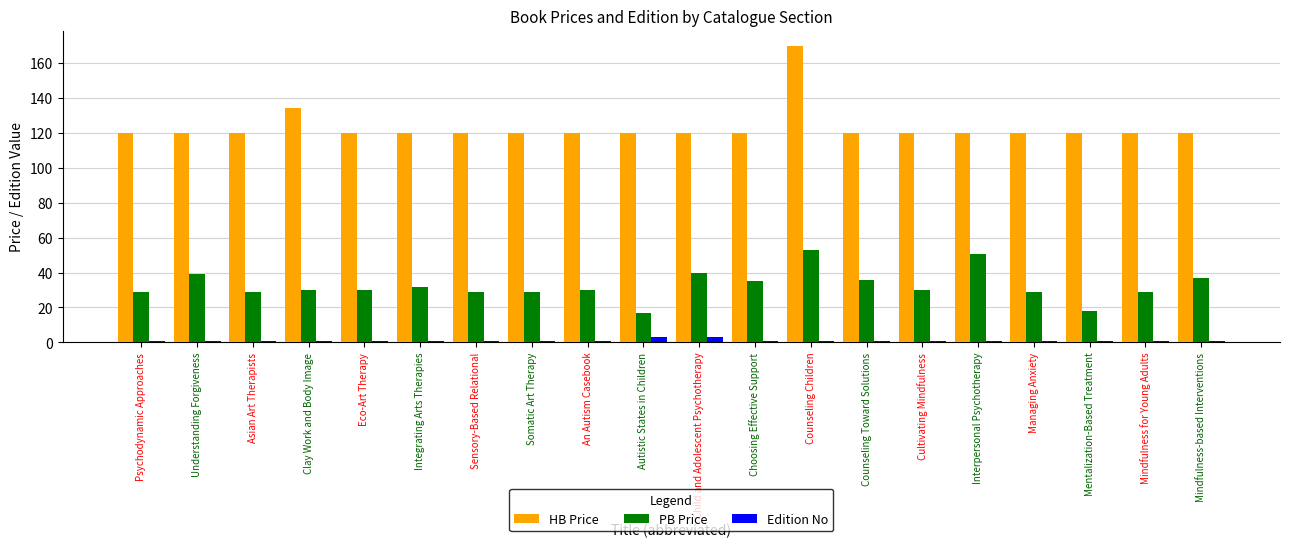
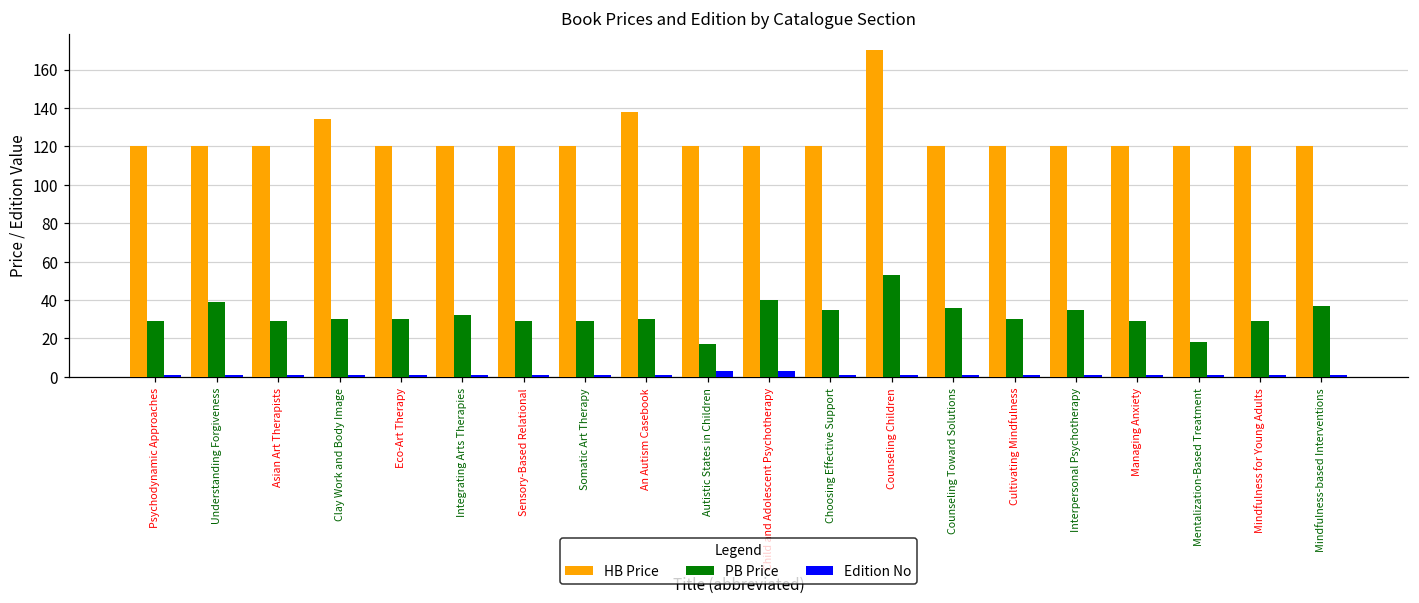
  {
    "HB Price": {
      "Psychodynamic Approaches": 120,
      "Understanding Forgiveness": 120,
      "Asian Art Therapists": 120,
      "Clay Work and Body Image": 134,
      "Eco-Art Therapy": 120,
      "Integrating Arts Therapies": 120,
      "Sensory-Based Relational": 120,
      "Somatic Art Therapy": 120,
-     "An Autism Casebook": 120,
+     "An Autism Casebook": 138,
      "Autistic States in Children": 120,
      "Child and Adolescent Psychotherapy": 120,
      "Choosing Effective Support": 120,
      "Counseling Children": 170,
      "Counseling Toward Solutions": 120,
      "Cultivating Mindfulness": 120,
      "Interpersonal Psychotherapy": 120,
      "Managing Anxiety": 120,
      "Mentalization-Based Treatment": 120,
      "Mindfulness for Young Adults": 120,
      "Mindfulness-based Interventions": 120
    },
    "PB Price": {
      "Psychodynamic Approaches": 29,
      "Understanding Forgiveness": 39,
      "Asian Art Therapists": 29,
      "Clay Work and Body Image": 30,
      "Eco-Art Therapy": 30,
      "Integrating Arts Therapies": 32,
      "Sensory-Based Relational": 29,
      "Somatic Art Therapy": 29,
      "An Autism Casebook": 30,
      "Autistic States in Children": 17,
      "Child and Adolescent Psychotherapy": 40,
      "Choosing Effective Support": 35,
      "Counseling Children": 53,
      "Counseling Toward Solutions": 36,
      "Cultivating Mindfulness": 30,
-     "Interpersonal Psychotherapy": 51,
+     "Interpersonal Psychotherapy": 35,
      "Managing Anxiety": 29,
      "Mentalization-Based Treatment": 18,
      "Mindfulness for Young Adults": 29,
      "Mindfulness-based Interventions": 37
    },
    "Edition No": {
      "Autistic States in Children": 3,
      "Child and Adolescent Psychotherapy": 3
    }
  }
